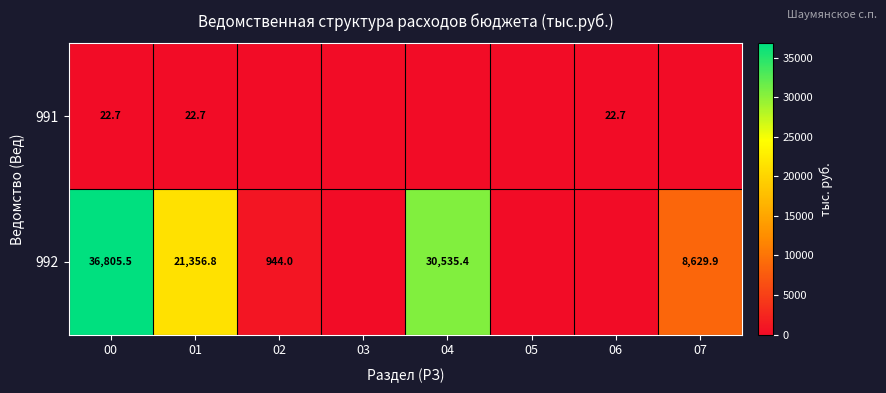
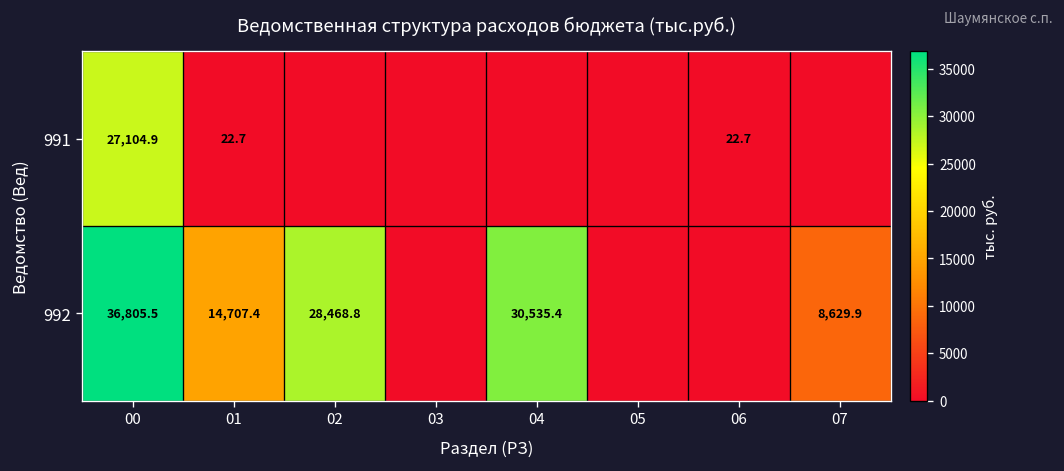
  {
    "991": {
-     "00": "22.7",
+     "00": "27,104.9",
      "01": "22.7",
      "06": "22.7"
    },
    "992": {
      "00": "36,805.5",
-     "01": "21,356.8",
-     "02": "944.0",
+     "01": "14,707.4",
+     "02": "28,468.8",
      "04": "30,535.4",
      "07": "8,629.9"
    }
  }
